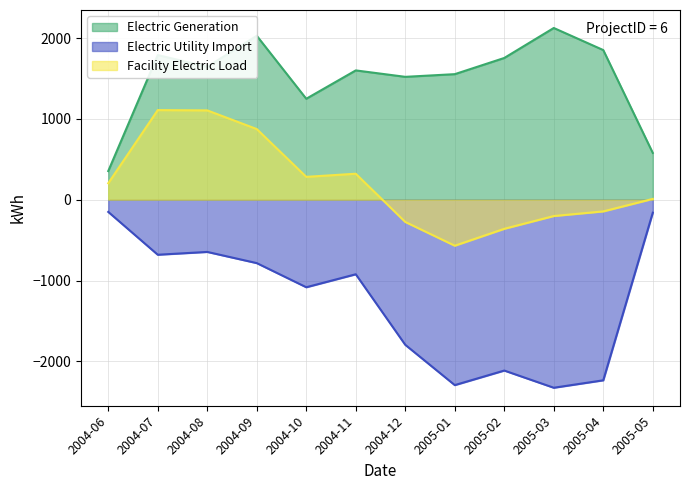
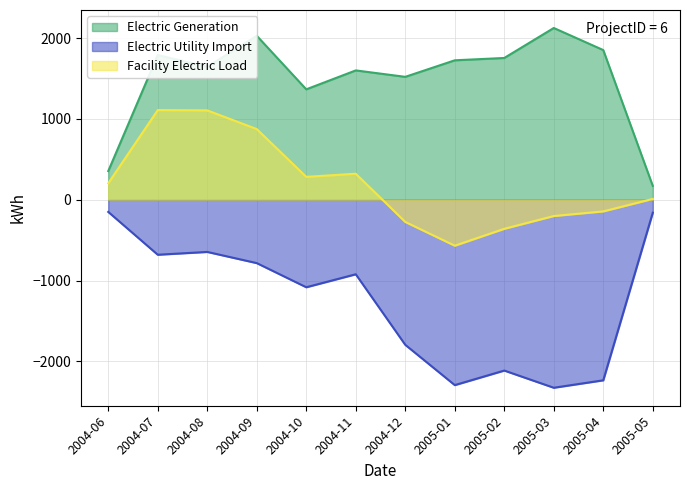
  {
    "Electric Generation": {
      "2004-06": 400,
-     "2004-10": 1200,
+     "2004-10": 1400,
      "2004-11": 1600,
      "2004-12": 1500,
-     "2005-01": 1600,
+     "2005-01": 1700,
      "2005-02": 1800,
      "2005-03": 2100,
-     "2005-05": 600
+     "2005-05": 200
    }
  }
